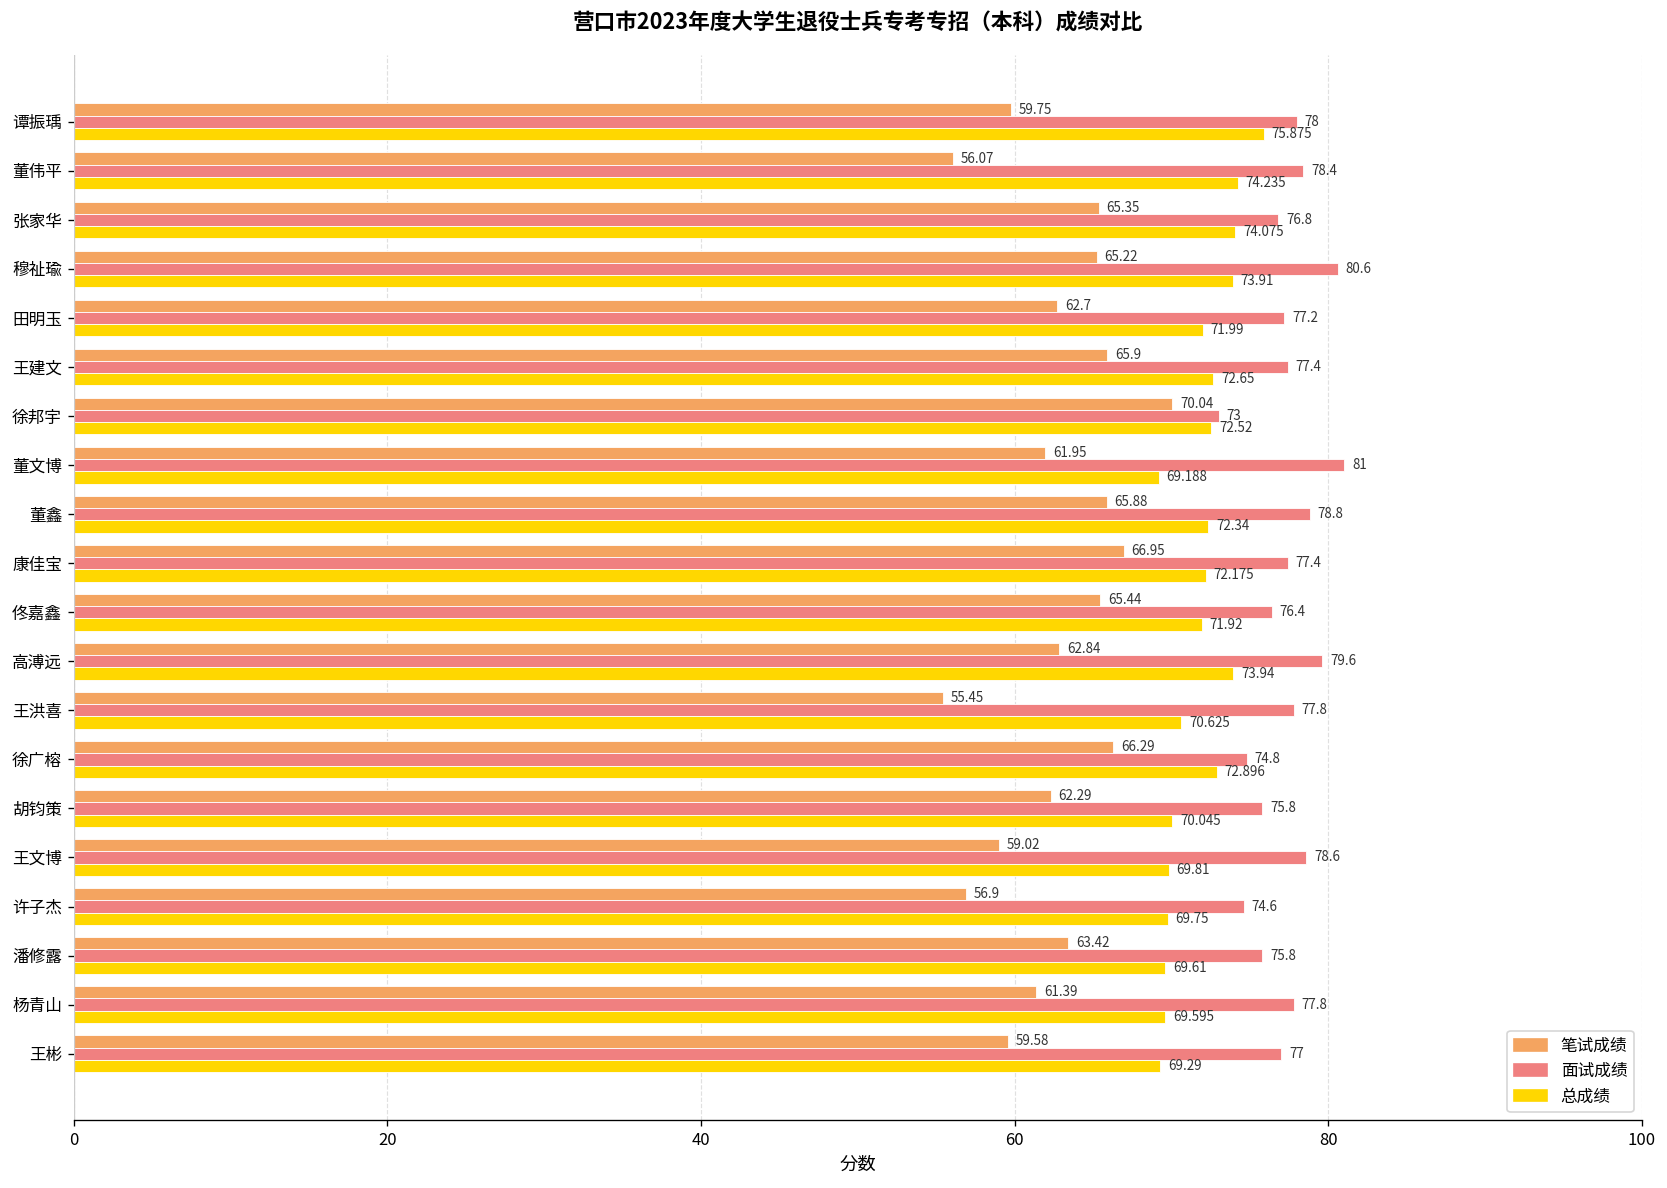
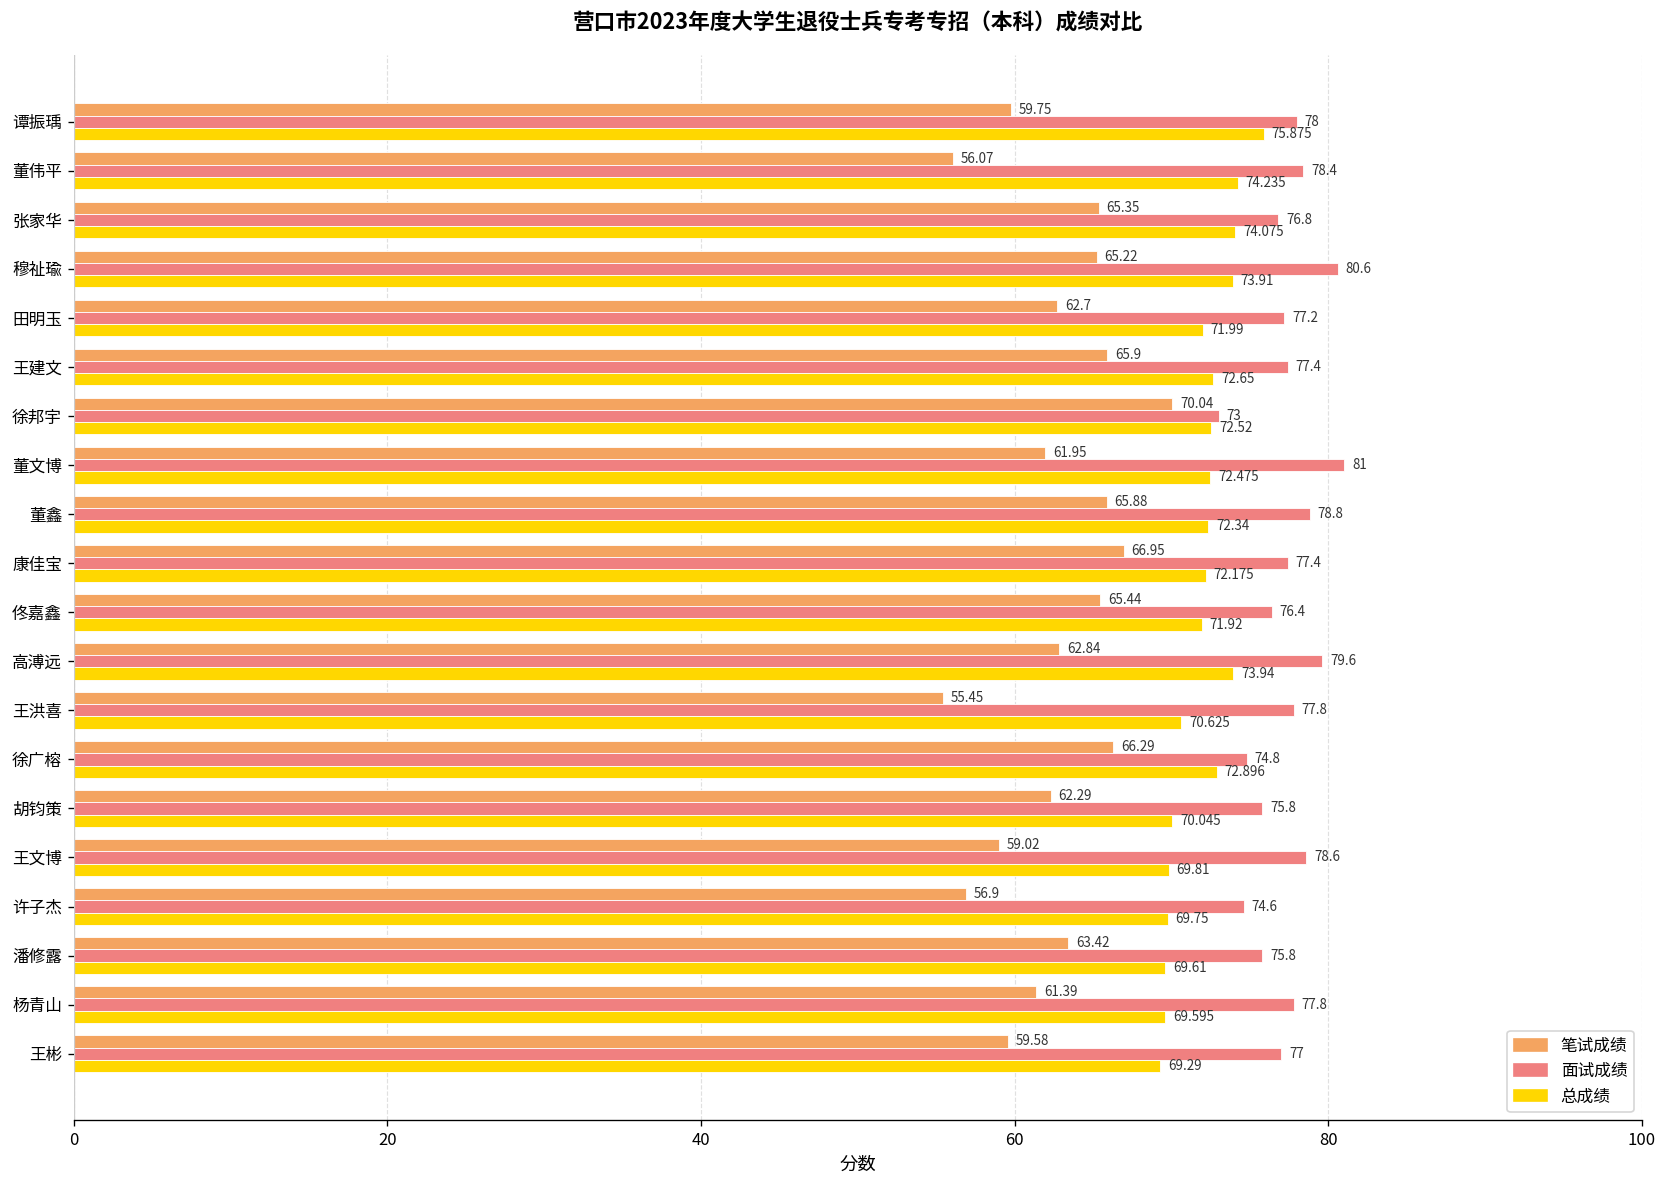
  {
    "总成绩": {
      "谭振瑀": 75.875,
      "董伟平": 74.235,
      "张家华": 74.075,
      "穆祉瑜": 73.91,
      "田明玉": 71.99,
      "王建文": 72.65,
      "徐邦宇": 72.52,
-     "董文博": 69.188,
+     "董文博": 72.475,
      "董鑫": 72.34,
      "康佳宝": 72.175,
      "佟嘉鑫": 71.92,
      "高溥远": 73.94,
      "王洪喜": 70.625,
      "徐广榕": 72.896,
      "胡钧策": 70.045,
      "王文博": 69.81,
      "许子杰": 69.75,
      "潘修露": 69.61,
      "杨青山": 69.595,
      "王彬": 69.29
    }
  }
